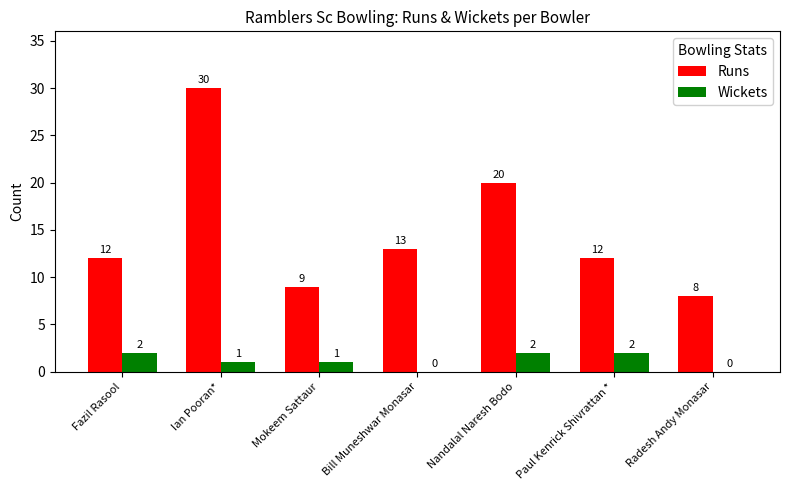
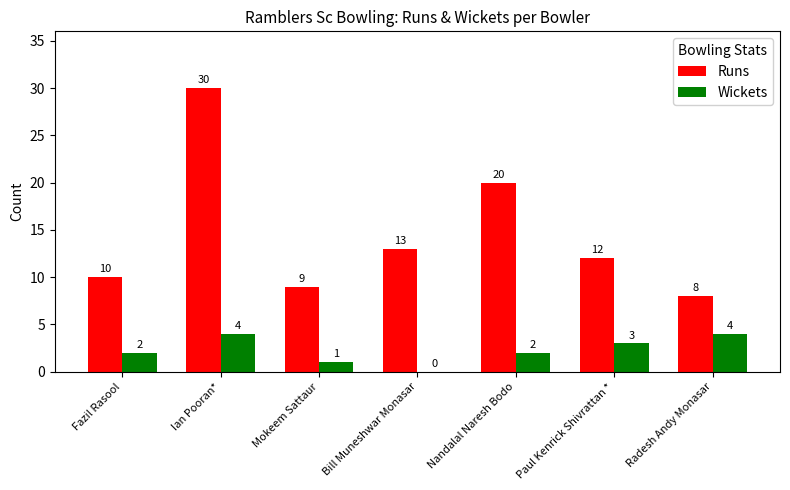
  {
    "Runs": {
-     "Fazil Rasool": 12,
+     "Fazil Rasool": 10,
      "Ian Pooran*": 30,
      "Mokeem Sattaur": 9,
      "Bill Muneshwar Monasar": 13,
      "Nandalal Naresh Bodo": 20,
      "Paul Kenrick Shivrattan *": 12,
      "Radesh Andy Monasar": 8
    },
    "Wickets": {
      "Fazil Rasool": 2,
-     "Ian Pooran*": 1,
+     "Ian Pooran*": 4,
      "Mokeem Sattaur": 1,
      "Bill Muneshwar Monasar": 0,
      "Nandalal Naresh Bodo": 2,
-     "Paul Kenrick Shivrattan *": 2,
-     "Radesh Andy Monasar": 0
+     "Paul Kenrick Shivrattan *": 3,
+     "Radesh Andy Monasar": 4
    }
  }
